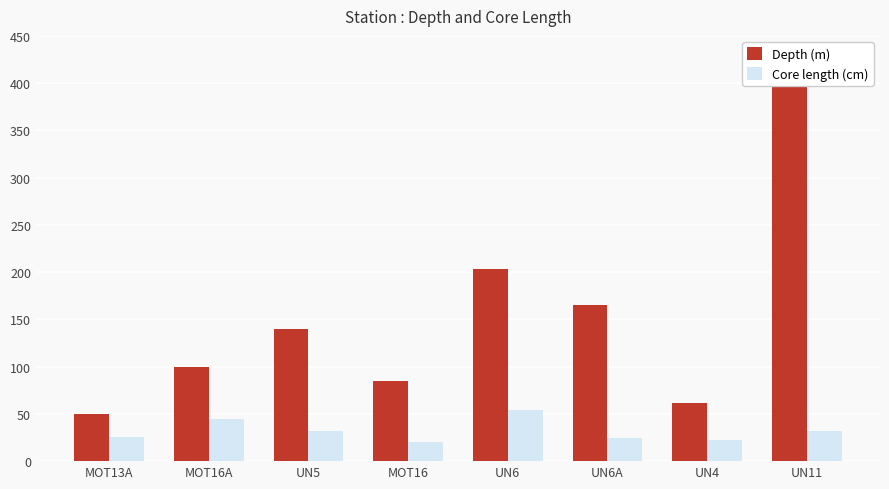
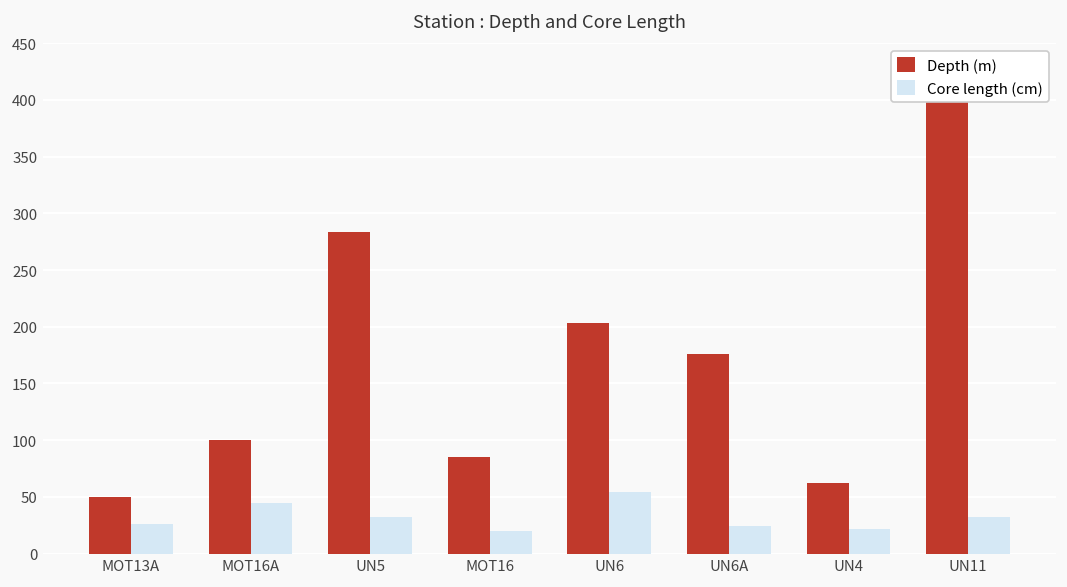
  {
    "Depth (m)": {
      "MOT13A": 50,
      "MOT16A": 100,
-     "UN5": 140,
+     "UN5": 280,
      "MOT16": 90,
      "UN6": 200,
-     "UN6A": 170,
+     "UN6A": 180,
      "UN4": 60
    },
    "Core length (cm)": {
      "MOT13A": 30,
      "MOT16A": 50,
      "UN5": 30,
      "MOT16": 20,
      "UN6": 50,
      "UN6A": 20,
      "UN4": 20,
      "UN11": 30
    }
  }
